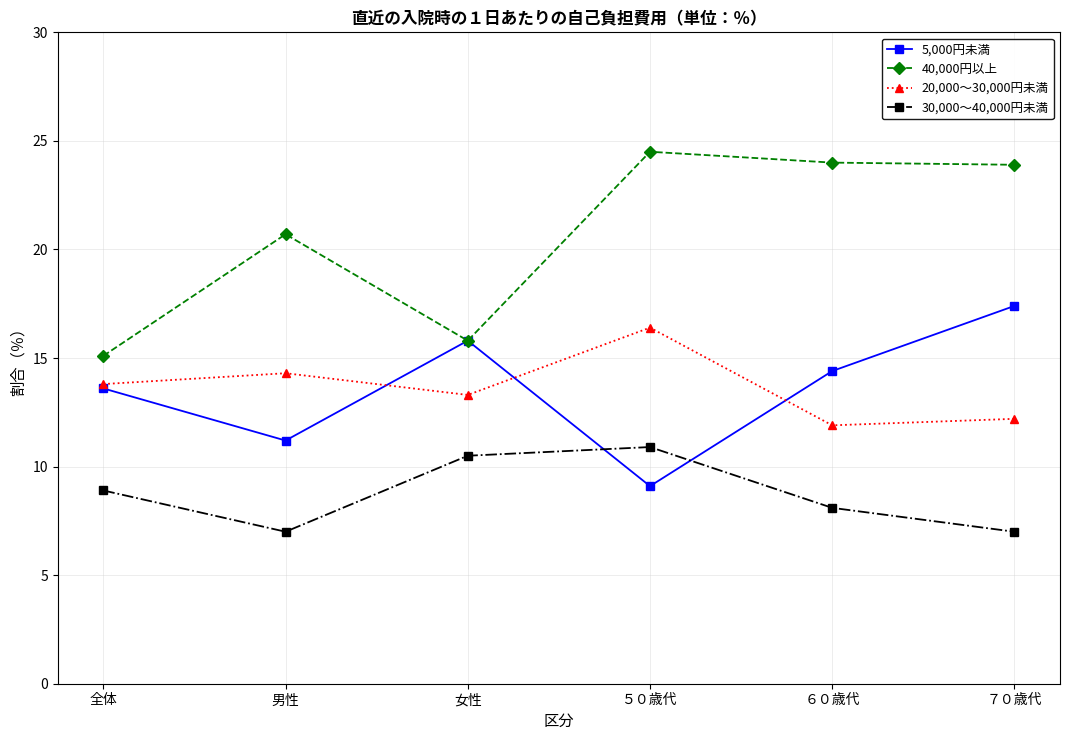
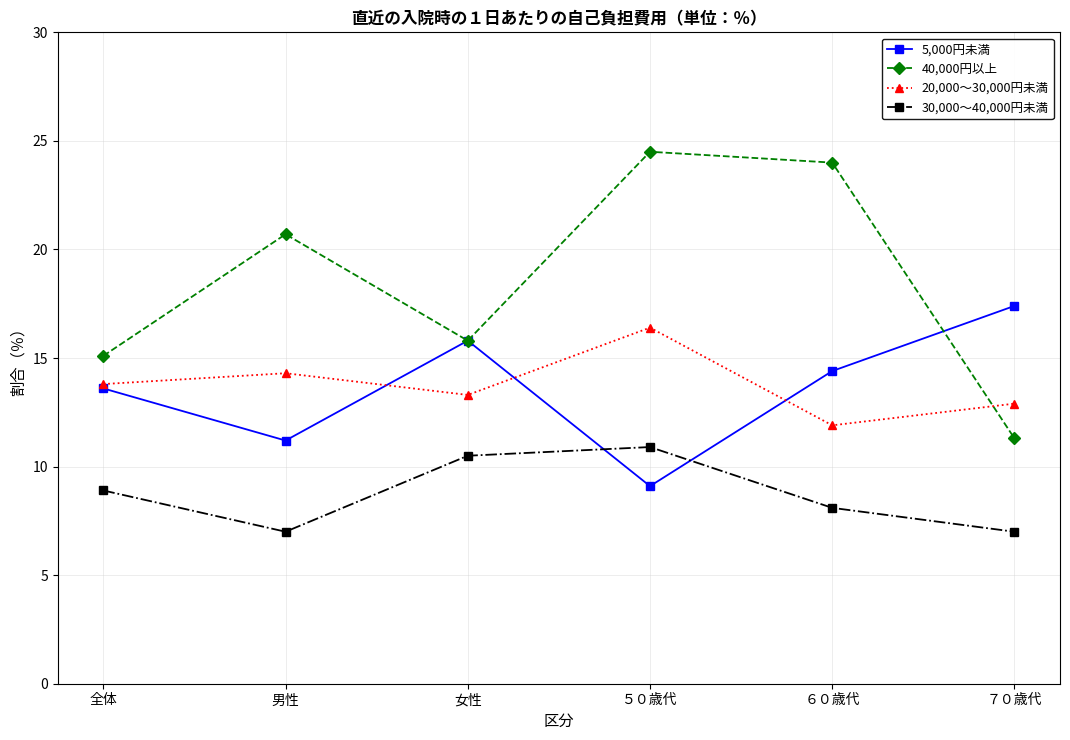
  {
    "5,000円未満": {
      "全体": 13.6,
      "男性": 11.2,
      "５０歳代": 9.1,
      "６０歳代": 14.4,
      "７０歳代": 17.4
    },
    "40,000円以上": {
      "全体": 15.1,
      "男性": 20.7,
      "５０歳代": 24.5,
      "６０歳代": 24.0,
-     "７０歳代": 23.9
+     "７０歳代": 11.3
    },
    "20,000～30,000円未満": {
      "全体": 13.8,
      "男性": 14.3,
      "女性": 13.3,
      "５０歳代": 16.4,
      "６０歳代": 11.9,
-     "７０歳代": 12.2
+     "７０歳代": 12.9
    },
    "30,000～40,000円未満": {
      "全体": 8.9,
      "男性": 7.0,
      "女性": 10.5,
      "５０歳代": 10.9,
      "６０歳代": 8.1,
      "７０歳代": 7.0
    }
  }
